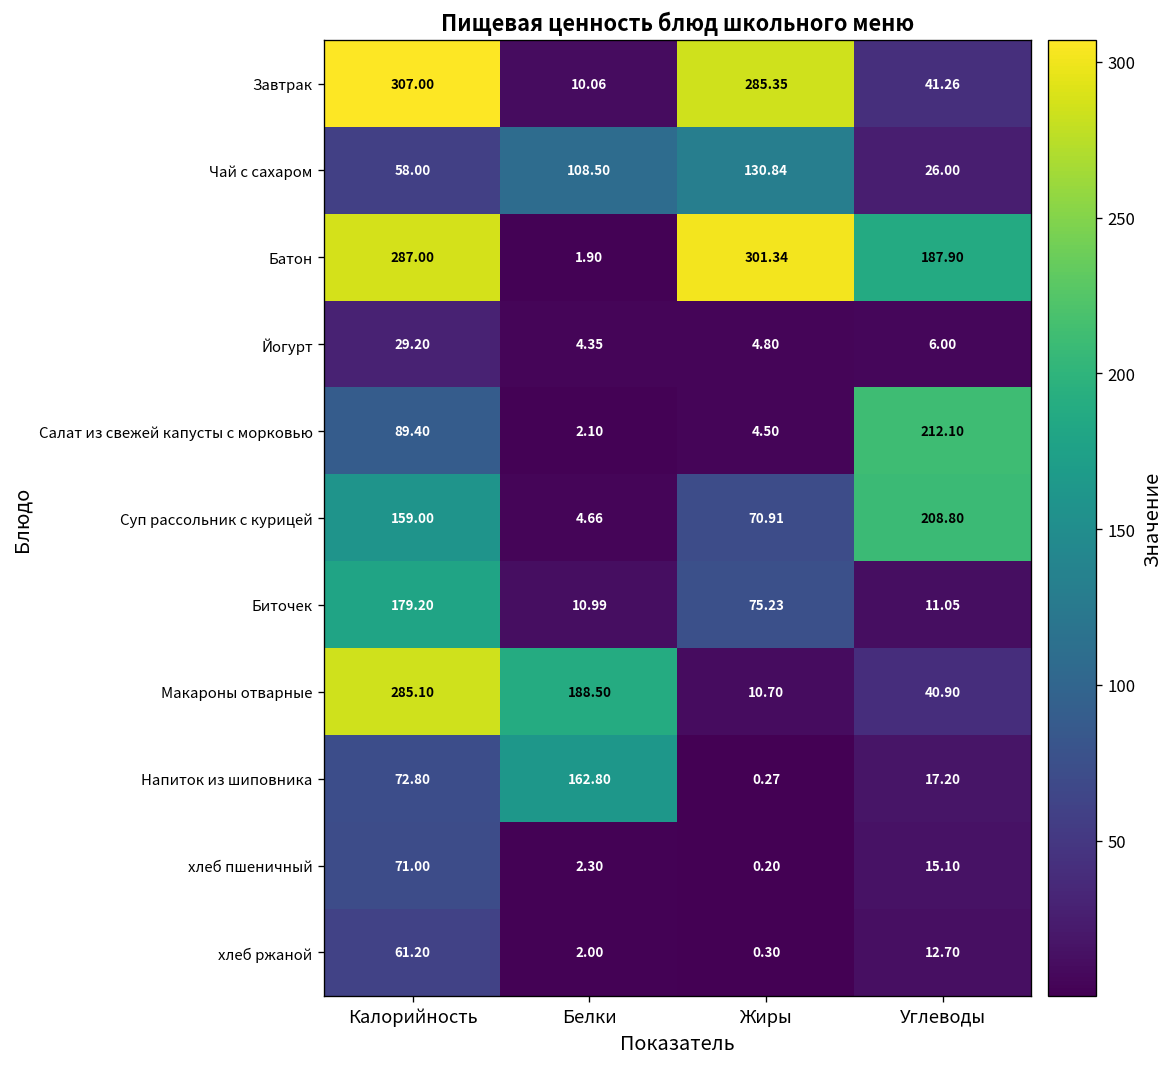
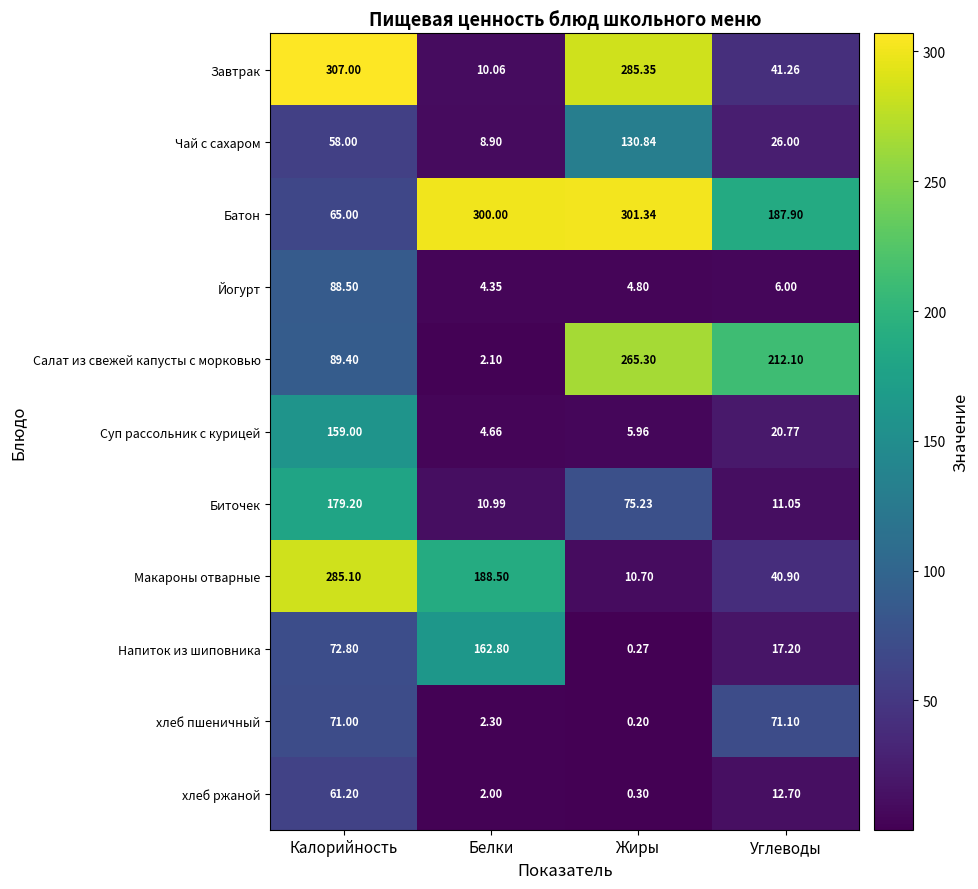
  {
    "Завтрак": {
      "Калорийность": 307.00,
      "Белки": 10.06,
      "Жиры": 285.35,
      "Углеводы": 41.26
    },
    "Чай с сахаром": {
      "Калорийность": 58.00,
-     "Белки": 108.50,
+     "Белки": 8.90,
      "Жиры": 130.84,
      "Углеводы": 26.00
    },
    "Батон": {
-     "Калорийность": 287.00,
-     "Белки": 1.90,
+     "Калорийность": 65.00,
+     "Белки": 300.00,
      "Жиры": 301.34,
      "Углеводы": 187.90
    },
    "Йогурт": {
-     "Калорийность": 29.20,
+     "Калорийность": 88.50,
      "Белки": 4.35,
      "Жиры": 4.80,
      "Углеводы": 6.00
    },
    "Салат из свежей капусты с морковью": {
      "Калорийность": 89.40,
      "Белки": 2.10,
-     "Жиры": 4.50,
+     "Жиры": 265.30,
      "Углеводы": 212.10
    },
    "Суп рассольник с курицей": {
      "Калорийность": 159.00,
      "Белки": 4.66,
-     "Жиры": 70.91,
-     "Углеводы": 208.80
+     "Жиры": 5.96,
+     "Углеводы": 20.77
    },
    "Биточек": {
      "Калорийность": 179.20,
      "Белки": 10.99,
      "Жиры": 75.23,
      "Углеводы": 11.05
    },
    "Макароны отварные": {
      "Калорийность": 285.10,
      "Белки": 188.50,
      "Жиры": 10.70,
      "Углеводы": 40.90
    },
    "Напиток из шиповника": {
      "Калорийность": 72.80,
      "Белки": 162.80,
      "Жиры": 0.27,
      "Углеводы": 17.20
    },
    "хлеб пшеничный": {
      "Калорийность": 71.00,
      "Белки": 2.30,
      "Жиры": 0.20,
-     "Углеводы": 15.10
+     "Углеводы": 71.10
    },
    "хлеб ржаной": {
      "Калорийность": 61.20,
      "Белки": 2.00,
      "Жиры": 0.30,
      "Углеводы": 12.70
    }
  }
